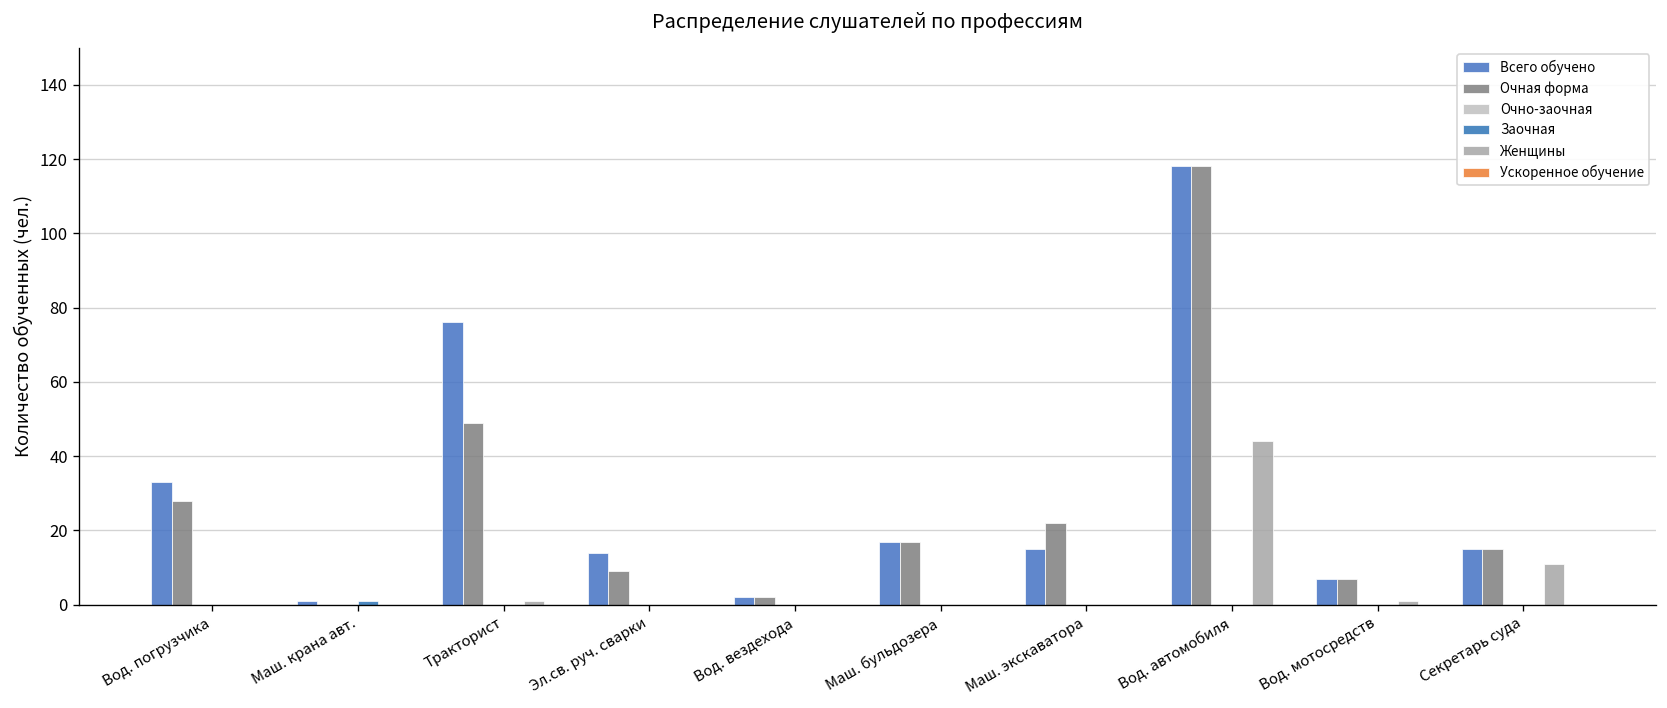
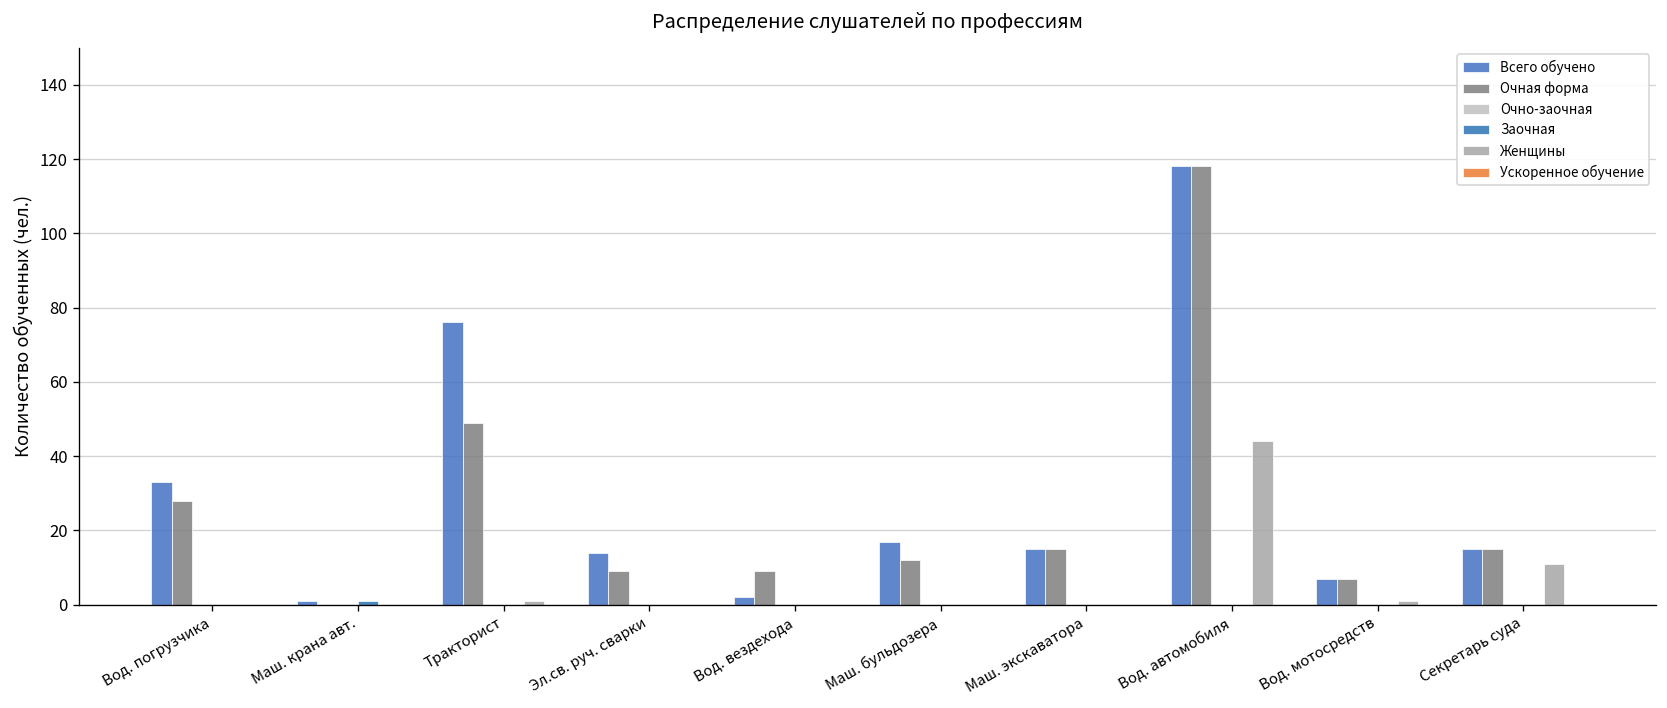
  {
    "Очная форма": {
      "Вод. погрузчика": 28,
      "Маш. крана авт.": 0,
      "Тракторист": 49,
      "Эл.св. руч. сварки": 9,
-     "Вод. вездехода": 2,
-     "Маш. бульдозера": 17,
-     "Маш. экскаватора": 22,
+     "Вод. вездехода": 9,
+     "Маш. бульдозера": 12,
+     "Маш. экскаватора": 15,
      "Вод. автомобиля": 118,
      "Вод. мотосредств": 7,
      "Секретарь суда": 15
    },
    "Ускоренное обучение": {
      "Вод. погрузчика": 0,
      "Маш. крана авт.": 0,
      "Тракторист": 0,
      "Эл.св. руч. сварки": 0,
      "Вод. вездехода": 0,
      "Маш. бульдозера": 0,
      "Маш. экскаватора": 0,
      "Вод. автомобиля": 0,
      "Вод. мотосредств": 0,
      "Секретарь суда": 0
    }
  }
